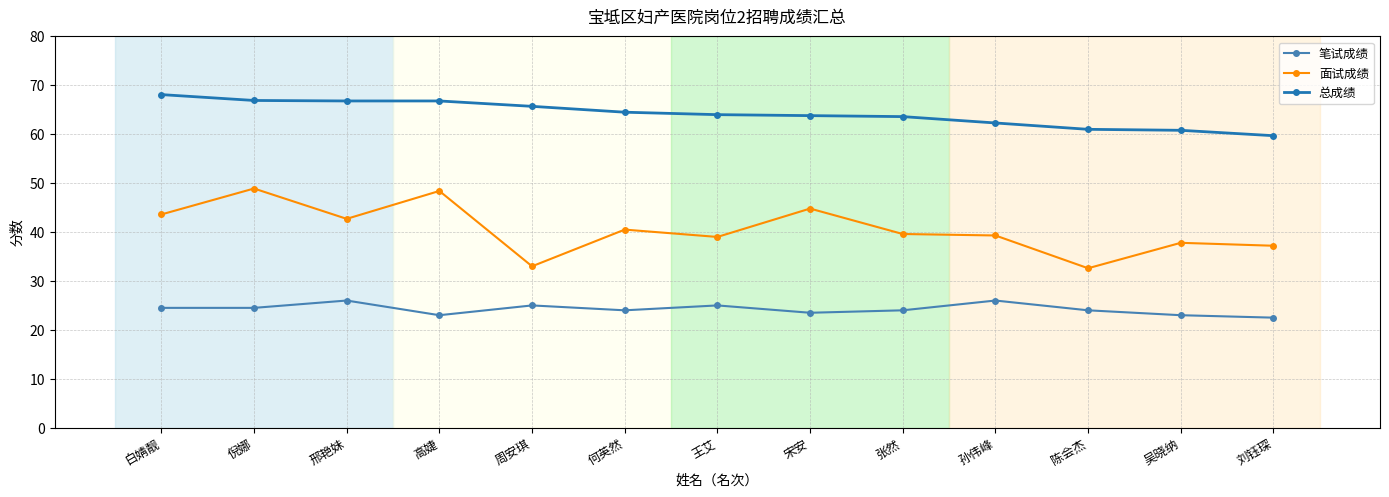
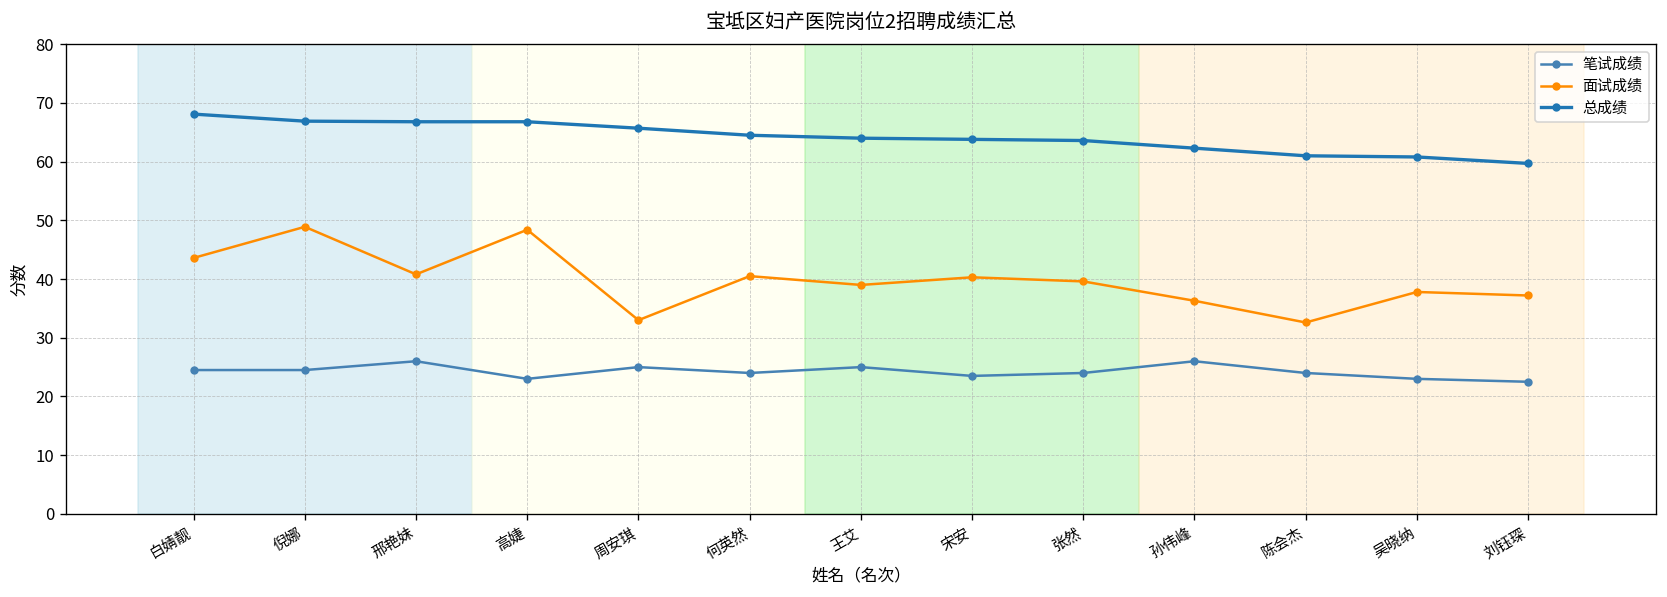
  {
    "面试成绩": {
      "白婧靓": 44,
      "倪娜": 49,
-     "邢艳妹": 43,
+     "邢艳妹": 41,
      "高婕": 48,
      "周安琪": 33,
      "何英然": 41,
      "王艾": 39,
-     "宋安": 45,
+     "宋安": 40,
      "张然": 40,
-     "孙伟峰": 39,
+     "孙伟峰": 36,
      "陈会杰": 33,
      "吴晓纳": 38,
      "刘钰琛": 37
    }
  }
